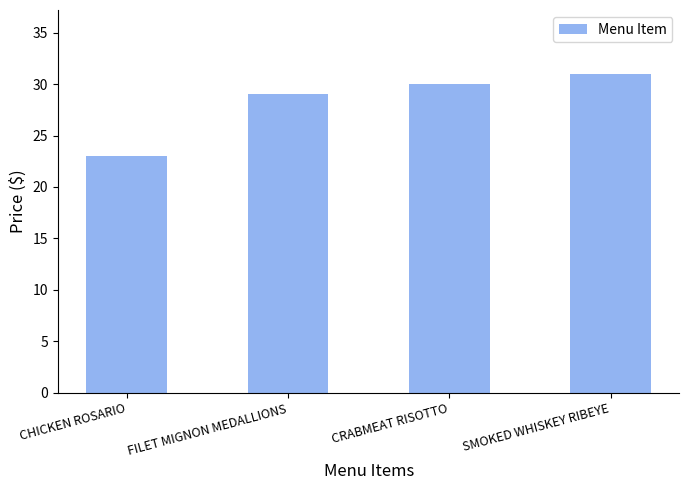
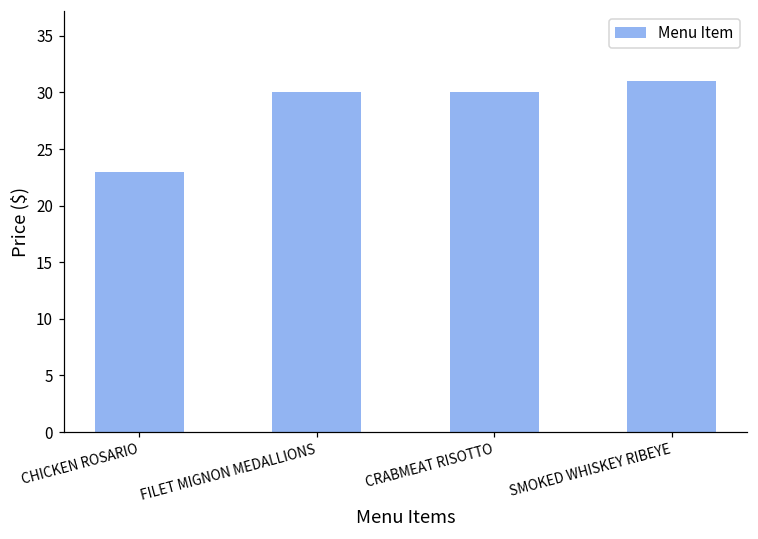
  {
    "CHICKEN ROSARIO": 23,
-   "FILET MIGNON MEDALLIONS": 29,
+   "FILET MIGNON MEDALLIONS": 30,
    "CRABMEAT RISOTTO": 30,
    "SMOKED WHISKEY RIBEYE": 31
  }
